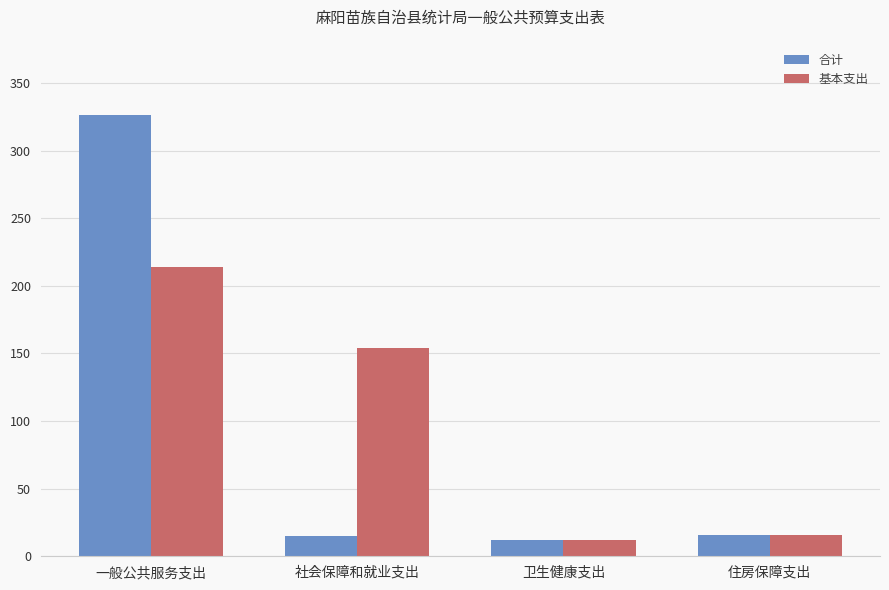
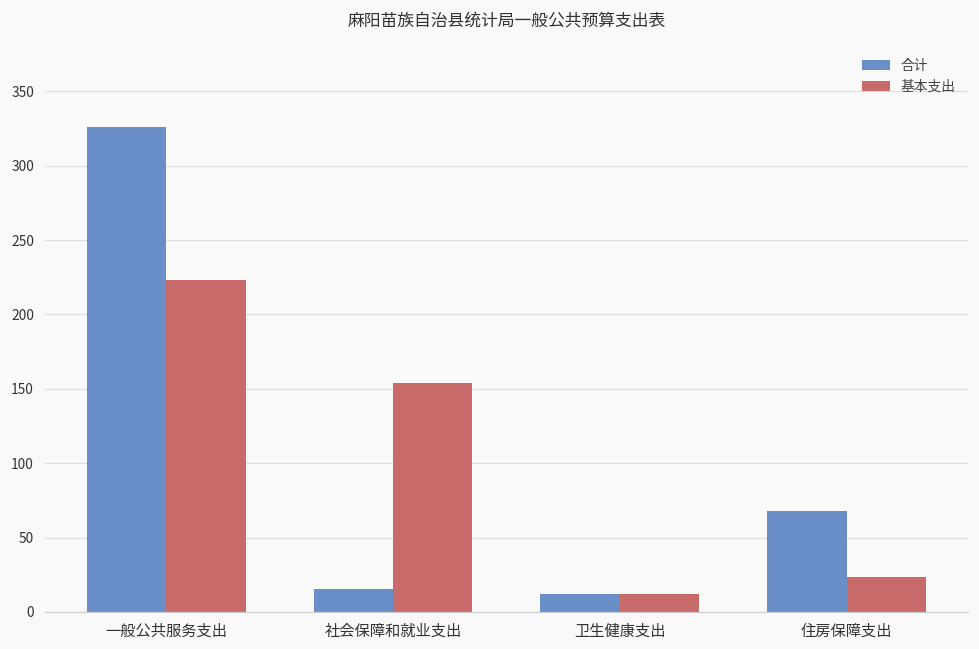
  {
    "合计": {
      "一般公共服务支出": 326,
      "社会保障和就业支出": 15,
      "卫生健康支出": 12,
-     "住房保障支出": 16
+     "住房保障支出": 68
    },
    "基本支出": {
-     "一般公共服务支出": 214,
+     "一般公共服务支出": 223,
      "社会保障和就业支出": 154,
      "卫生健康支出": 12,
-     "住房保障支出": 16
+     "住房保障支出": 23
    }
  }
